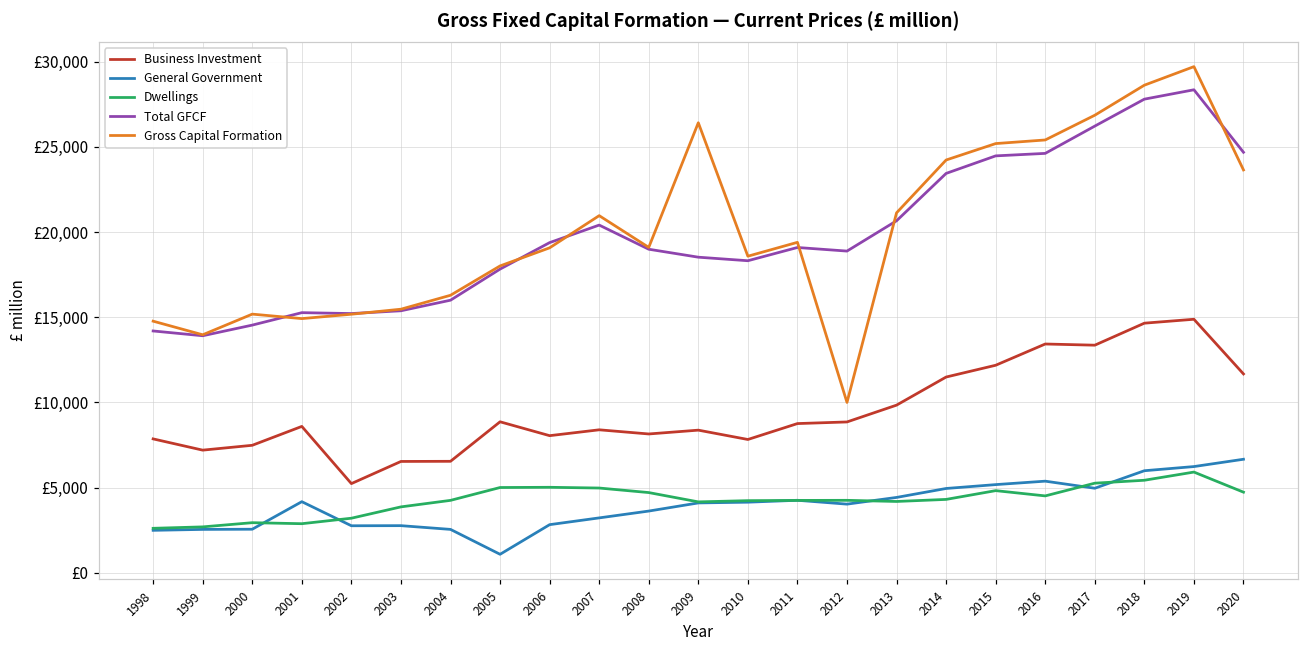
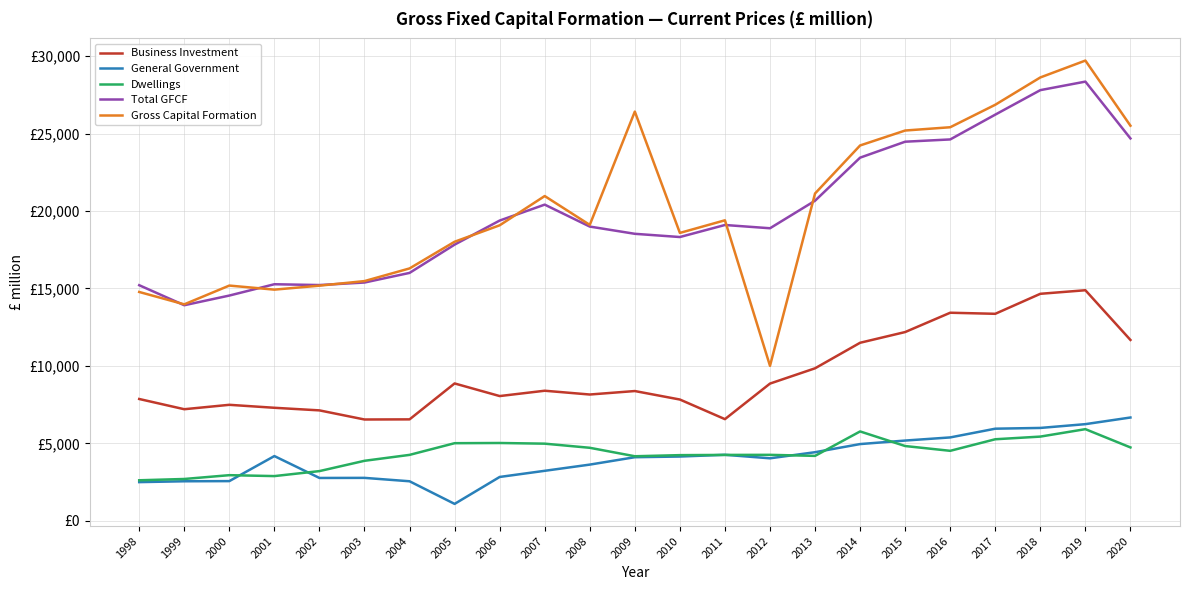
  {
    "Business Investment": {
      "1998": "£7,900",
      "1999": "£7,200",
      "2000": "£7,500",
-     "2001": "£8,600",
-     "2002": "£5,200",
+     "2001": "£7,300",
+     "2002": "£7,100",
      "2003": "£6,500",
      "2004": "£6,500",
      "2005": "£8,900",
      "2006": "£8,100",
      "2007": "£8,400",
      "2008": "£8,200",
      "2009": "£8,400",
      "2010": "£7,800",
-     "2011": "£8,800",
+     "2011": "£6,600",
      "2012": "£8,900",
      "2013": "£9,800",
      "2014": "£11,500",
      "2015": "£12,200",
      "2016": "£13,400",
      "2017": "£13,400",
      "2018": "£14,700",
      "2019": "£14,900",
      "2020": "£11,700"
    },
    "General Government": {
      "2000": "£2,600",
      "2001": "£4,200",
      "2002": "£2,800",
      "2003": "£2,800",
      "2004": "£2,500",
      "2005": "£1,100",
      "2006": "£2,800",
      "2007": "£3,200",
      "2008": "£3,600",
      "2012": "£4,000",
      "2013": "£4,400",
      "2014": "£5,000",
      "2015": "£5,200",
      "2016": "£5,400",
-     "2017": "£5,000",
+     "2017": "£5,900",
      "2018": "£6,000",
      "2019": "£6,200",
      "2020": "£6,700"
    },
    "Dwellings": {
      "2000": "£2,900",
      "2001": "£2,900",
      "2002": "£3,200",
      "2003": "£3,900",
      "2004": "£4,300",
      "2005": "£5,000",
      "2006": "£5,000",
      "2007": "£5,000",
      "2008": "£4,700",
      "2012": "£4,300",
      "2013": "£4,200",
-     "2014": "£4,300",
+     "2014": "£5,800",
      "2015": "£4,800",
      "2016": "£4,500",
      "2017": "£5,300",
      "2018": "£5,400",
      "2019": "£5,900",
      "2020": "£4,700"
    },
    "Total GFCF": {
-     "1998": "£14,200",
+     "1998": "£15,200",
      "2000": "£14,500",
      "2001": "£15,300",
      "2004": "£16,000",
      "2005": "£17,800",
      "2006": "£19,400",
      "2007": "£20,400",
      "2009": "£18,500",
      "2010": "£18,300",
      "2011": "£19,100",
      "2012": "£18,900",
      "2013": "£20,700",
      "2014": "£23,400",
      "2015": "£24,500",
      "2016": "£24,600",
      "2017": "£26,200",
      "2018": "£27,800",
      "2019": "£28,300",
      "2020": "£24,700"
    },
    "Gross Capital Formation": {
      "1998": "£14,800",
      "2000": "£15,200",
      "2001": "£14,900",
      "2004": "£16,300",
      "2005": "£18,000",
      "2006": "£19,100",
      "2007": "£21,000",
      "2009": "£26,400",
      "2010": "£18,600",
      "2011": "£19,400",
      "2012": "£10,000",
      "2013": "£21,100",
      "2014": "£24,200",
      "2015": "£25,200",
      "2016": "£25,400",
      "2017": "£26,900",
      "2018": "£28,600",
      "2019": "£29,700",
-     "2020": "£23,600"
+     "2020": "£25,500"
    }
  }
